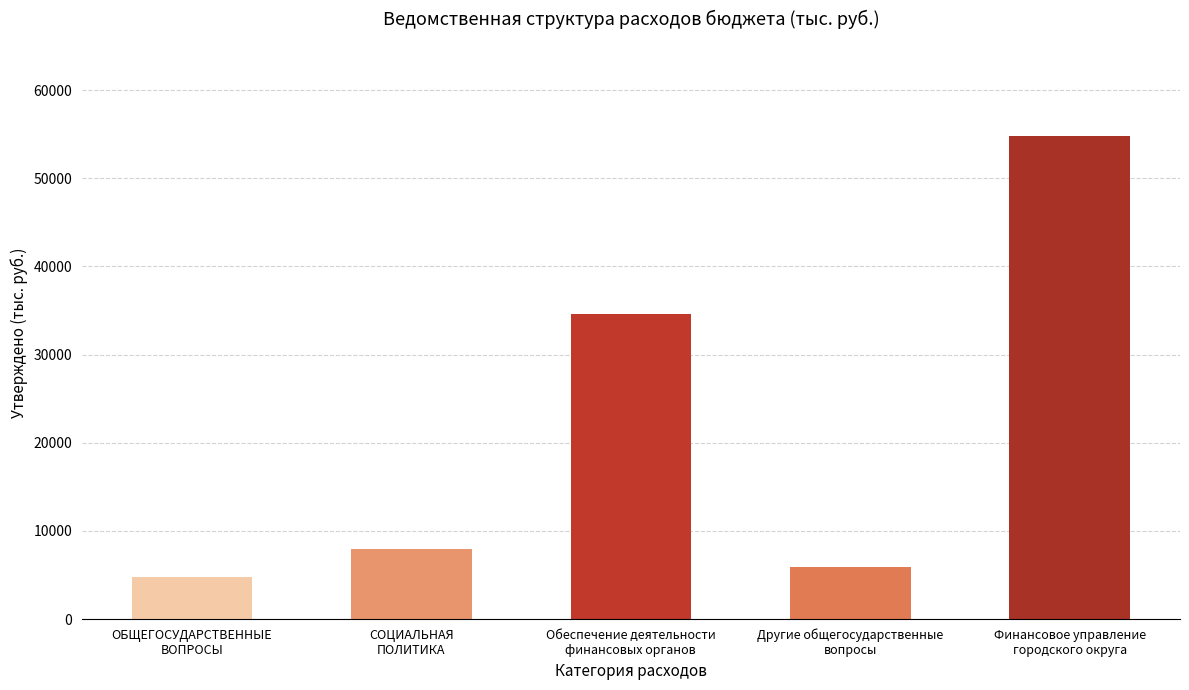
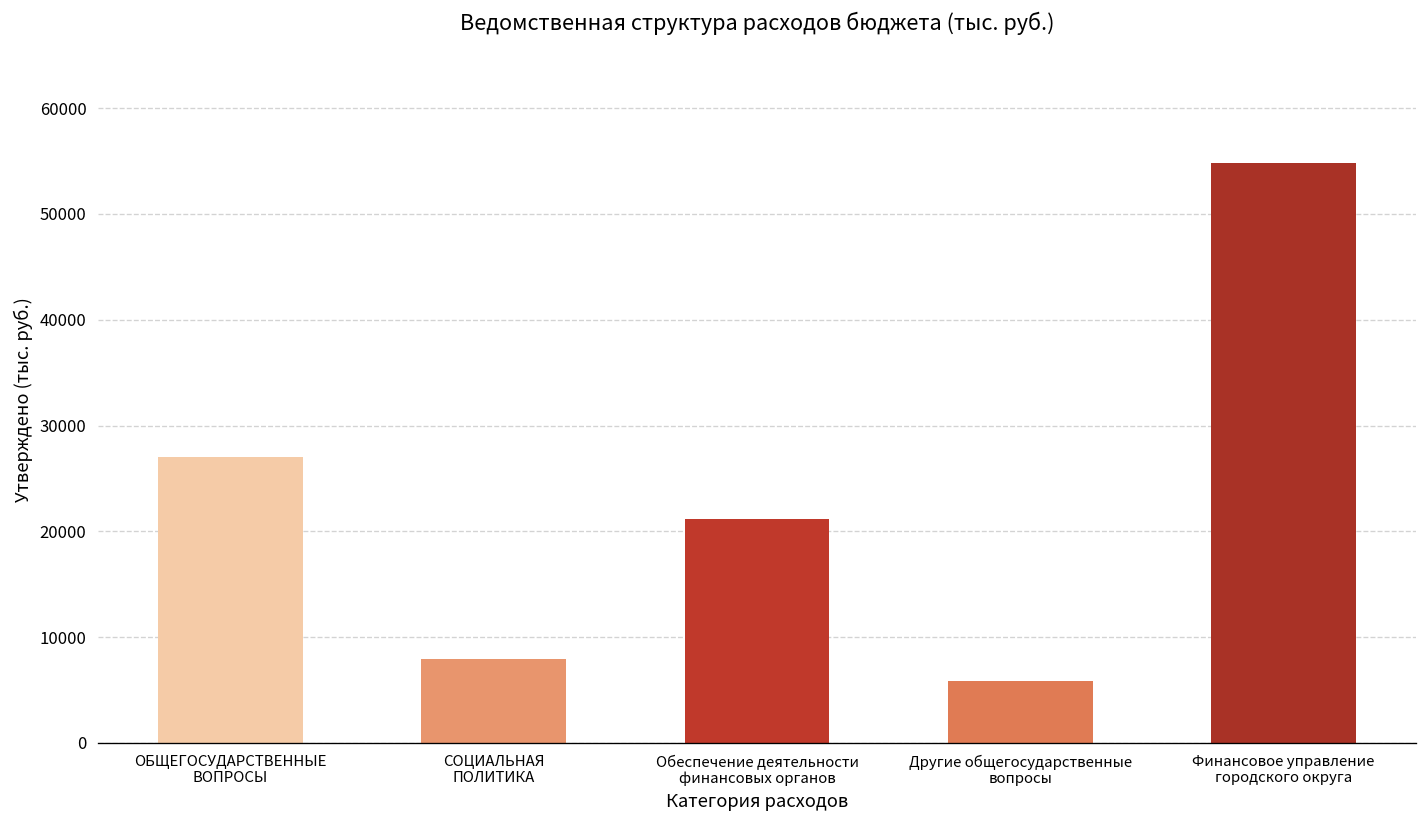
  {
-   "ОБЩЕГОСУДАРСТВЕННЫЕ ВОПРОСЫ": 5000,
+   "ОБЩЕГОСУДАРСТВЕННЫЕ ВОПРОСЫ": 27000,
    "СОЦИАЛЬНАЯ ПОЛИТИКА": 8000,
-   "Обеспечение деятельности финансовых органов": 35000,
+   "Обеспечение деятельности финансовых органов": 21000,
    "Другие общегосударственные вопросы": 6000,
    "Финансовое управление городского округа": 55000
  }
